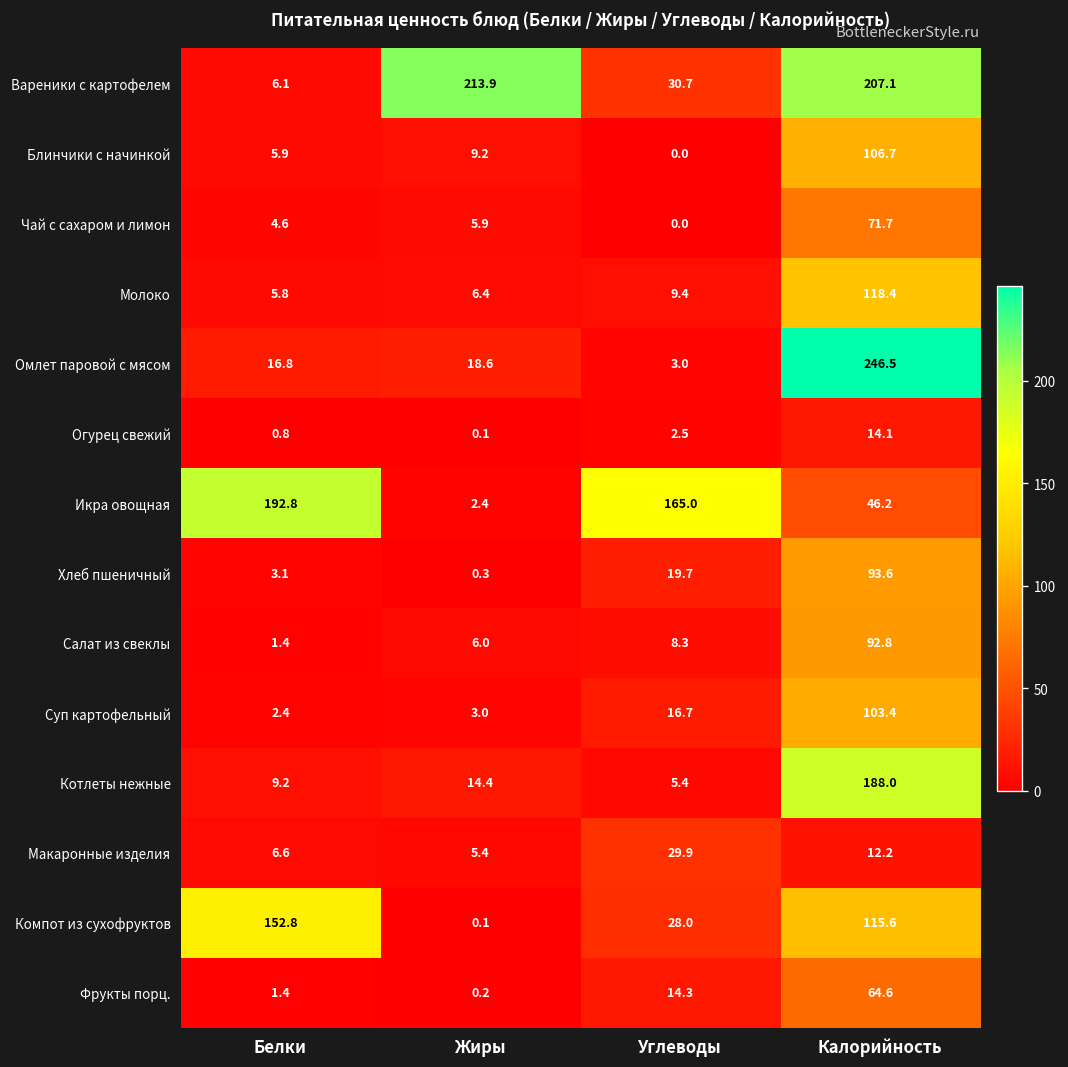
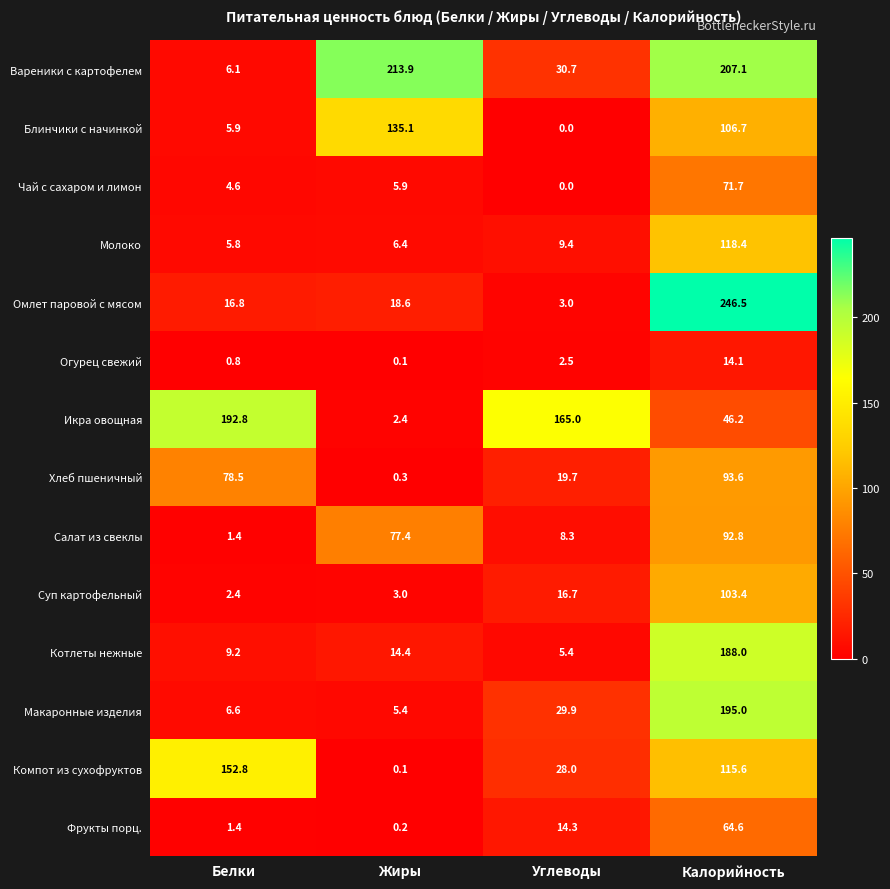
  {
    "Вареники с картофелем": {
      "Белки": 6.1,
      "Жиры": 213.9,
      "Углеводы": 30.7,
      "Калорийность": 207.1
    },
    "Блинчики с начинкой": {
      "Белки": 5.9,
-     "Жиры": 9.2,
+     "Жиры": 135.1,
      "Углеводы": 0.0,
      "Калорийность": 106.7
    },
    "Чай с сахаром и лимон": {
      "Белки": 4.6,
      "Жиры": 5.9,
      "Углеводы": 0.0,
      "Калорийность": 71.7
    },
    "Молоко": {
      "Белки": 5.8,
      "Жиры": 6.4,
      "Углеводы": 9.4,
      "Калорийность": 118.4
    },
    "Омлет паровой с мясом": {
      "Белки": 16.8,
      "Жиры": 18.6,
      "Углеводы": 3.0,
      "Калорийность": 246.5
    },
    "Огурец свежий": {
      "Белки": 0.8,
      "Жиры": 0.1,
      "Углеводы": 2.5,
      "Калорийность": 14.1
    },
    "Икра овощная": {
      "Белки": 192.8,
      "Жиры": 2.4,
      "Углеводы": 165.0,
      "Калорийность": 46.2
    },
    "Хлеб пшеничный": {
-     "Белки": 3.1,
+     "Белки": 78.5,
      "Жиры": 0.3,
      "Углеводы": 19.7,
      "Калорийность": 93.6
    },
    "Салат из свеклы": {
      "Белки": 1.4,
-     "Жиры": 6.0,
+     "Жиры": 77.4,
      "Углеводы": 8.3,
      "Калорийность": 92.8
    },
    "Суп картофельный": {
      "Белки": 2.4,
      "Жиры": 3.0,
      "Углеводы": 16.7,
      "Калорийность": 103.4
    },
    "Котлеты нежные": {
      "Белки": 9.2,
      "Жиры": 14.4,
      "Углеводы": 5.4,
      "Калорийность": 188.0
    },
    "Макаронные изделия": {
      "Белки": 6.6,
      "Жиры": 5.4,
      "Углеводы": 29.9,
-     "Калорийность": 12.2
+     "Калорийность": 195.0
    },
    "Компот из сухофруктов": {
      "Белки": 152.8,
      "Жиры": 0.1,
      "Углеводы": 28.0,
      "Калорийность": 115.6
    },
    "Фрукты порц.": {
      "Белки": 1.4,
      "Жиры": 0.2,
      "Углеводы": 14.3,
      "Калорийность": 64.6
    }
  }
